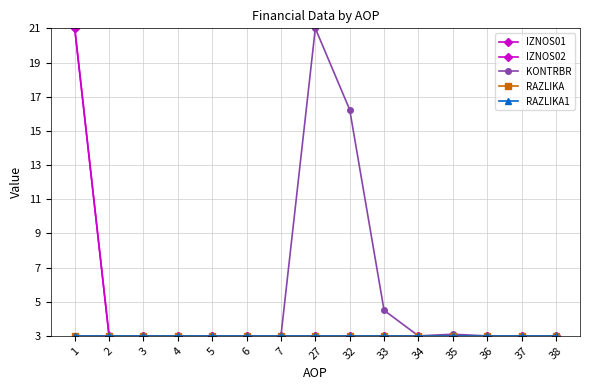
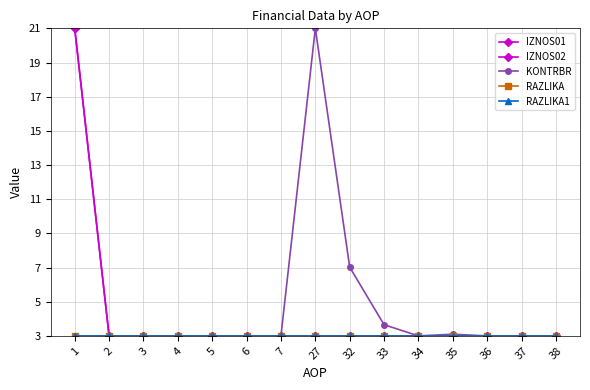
  {
    "IZNOS02": {
      "1": 21.0
    },
    "KONTRBR": {
      "27": 21.0,
-     "32": 16.2,
-     "33": 4.5
+     "32": 7.0,
+     "33": 3.7
    }
  }
